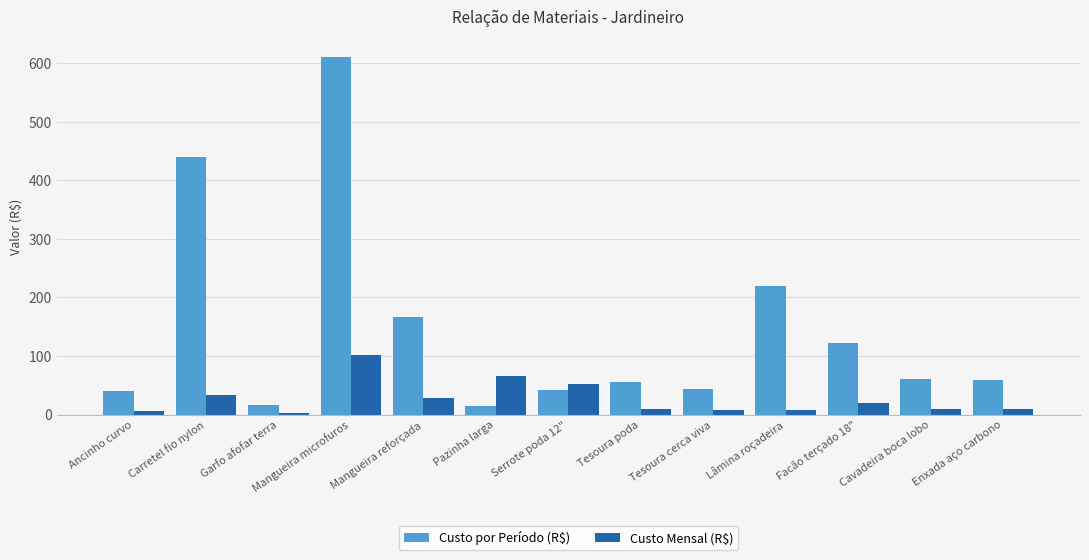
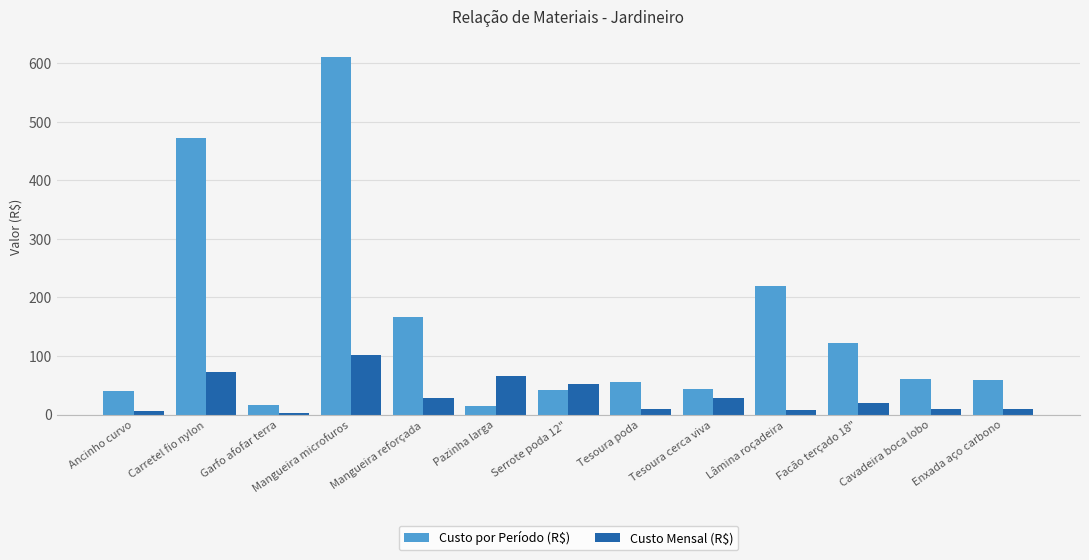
  {
    "Custo por Período (R$)": {
      "Ancinho curvo": 40,
-     "Carretel fio nylon": 440,
+     "Carretel fio nylon": 470,
      "Garfo afofar terra": 20,
      "Mangueira microfuros": 610,
      "Mangueira reforçada": 170,
      "Pazinha larga": 10,
      "Serrote poda 12\"": 40,
      "Tesoura poda": 60,
      "Tesoura cerca viva": 40,
      "Lâmina roçadeira": 220,
      "Facão terçado 18\"": 120,
      "Cavadeira boca lobo": 60,
      "Enxada aço carbono": 60
    },
    "Custo Mensal (R$)": {
      "Ancinho curvo": 10,
-     "Carretel fio nylon": 30,
+     "Carretel fio nylon": 70,
      "Mangueira microfuros": 100,
      "Mangueira reforçada": 30,
      "Pazinha larga": 70,
      "Serrote poda 12\"": 50,
      "Tesoura poda": 10,
-     "Tesoura cerca viva": 10,
+     "Tesoura cerca viva": 30,
      "Lâmina roçadeira": 10,
      "Facão terçado 18\"": 20,
      "Cavadeira boca lobo": 10,
      "Enxada aço carbono": 10
    }
  }
